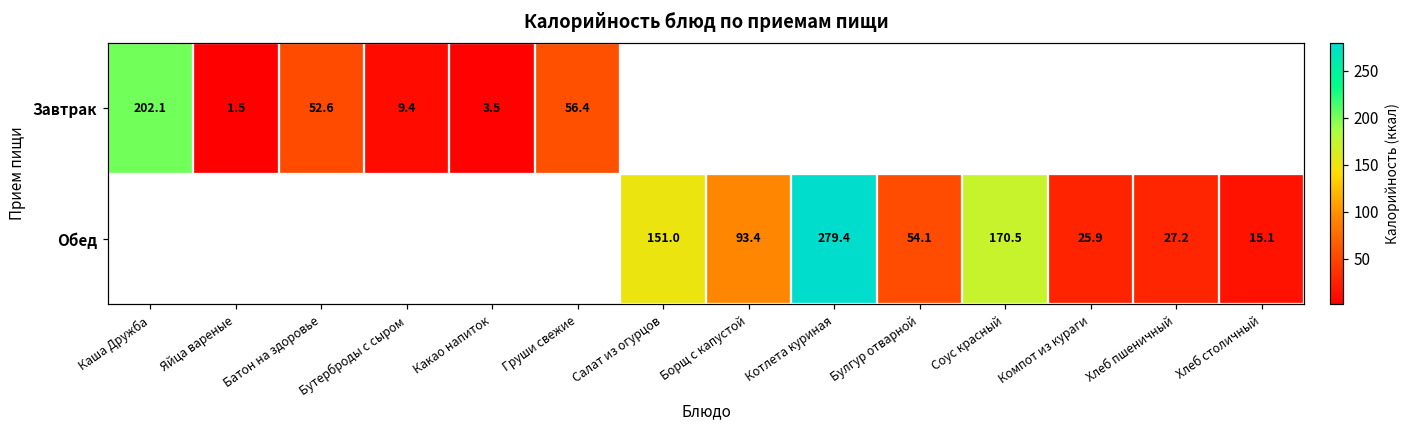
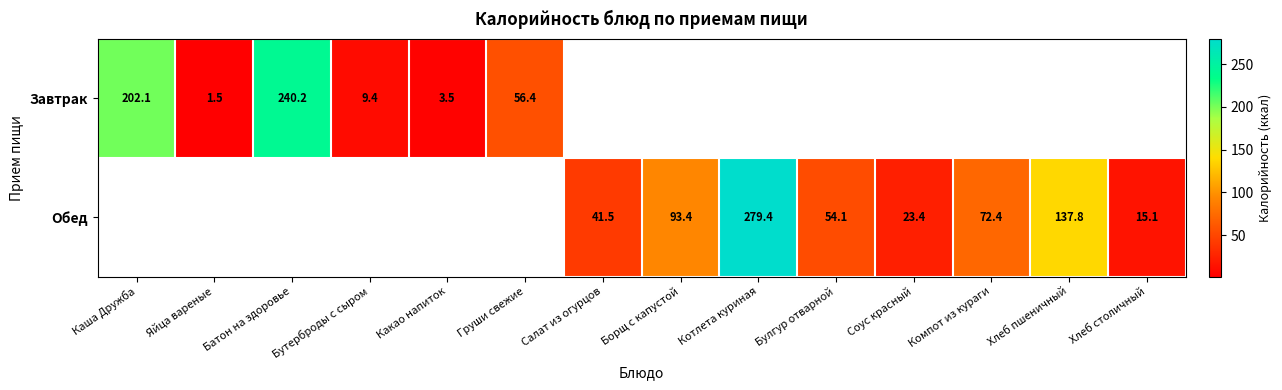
  {
    "Завтрак": {
      "Каша Дружба": 202.1,
      "Яйца вареные": 1.5,
-     "Батон на здоровье": 52.6,
+     "Батон на здоровье": 240.2,
      "Бутерброды с сыром": 9.4,
      "Какао напиток": 3.5,
      "Груши свежие": 56.4
    },
    "Обед": {
-     "Салат из огурцов": 151.0,
+     "Салат из огурцов": 41.5,
      "Борщ с капустой": 93.4,
      "Котлета куриная": 279.4,
      "Булгур отварной": 54.1,
-     "Соус красный": 170.5,
-     "Компот из кураги": 25.9,
-     "Хлеб пшеничный": 27.2,
+     "Соус красный": 23.4,
+     "Компот из кураги": 72.4,
+     "Хлеб пшеничный": 137.8,
      "Хлеб столичный": 15.1
    }
  }
